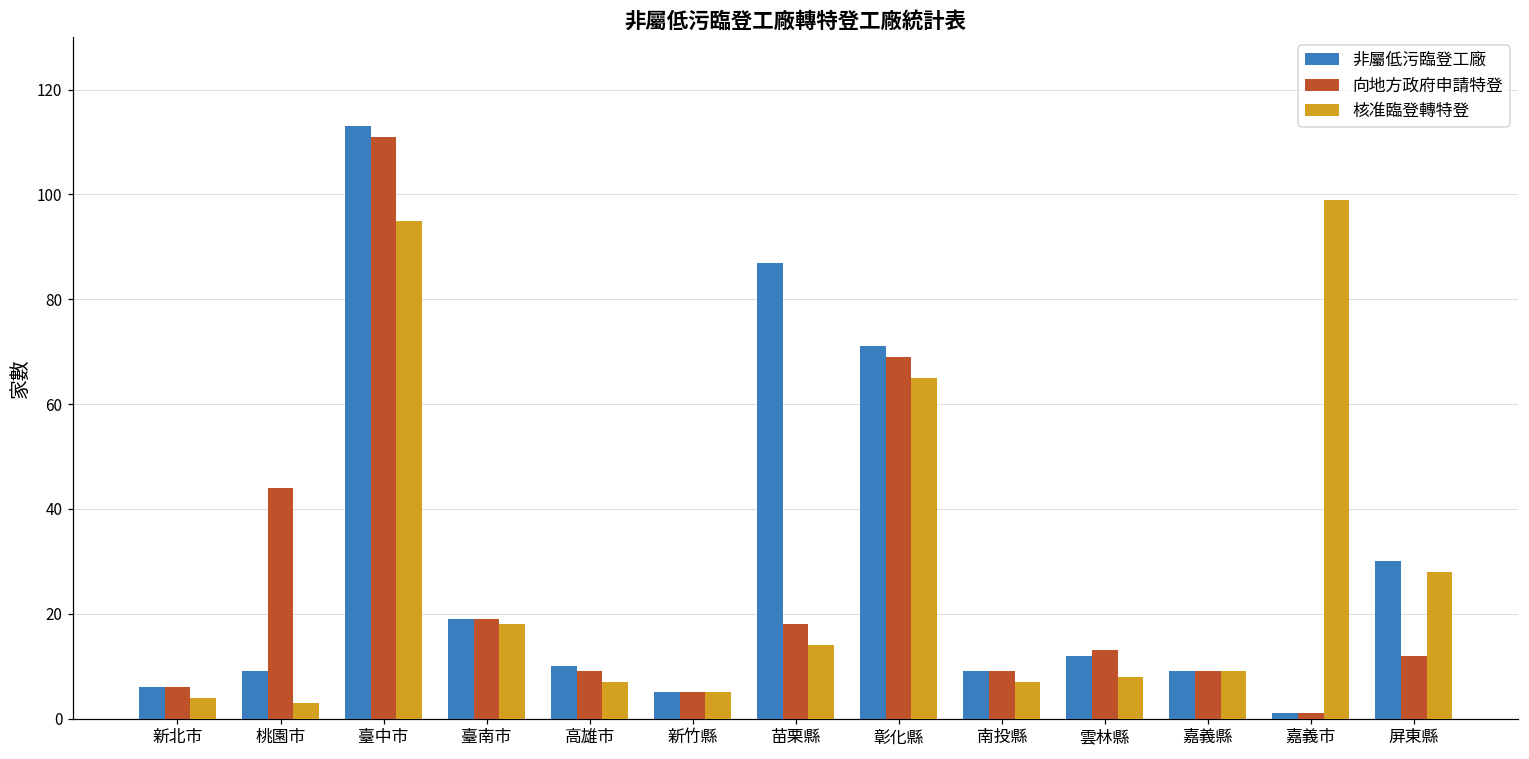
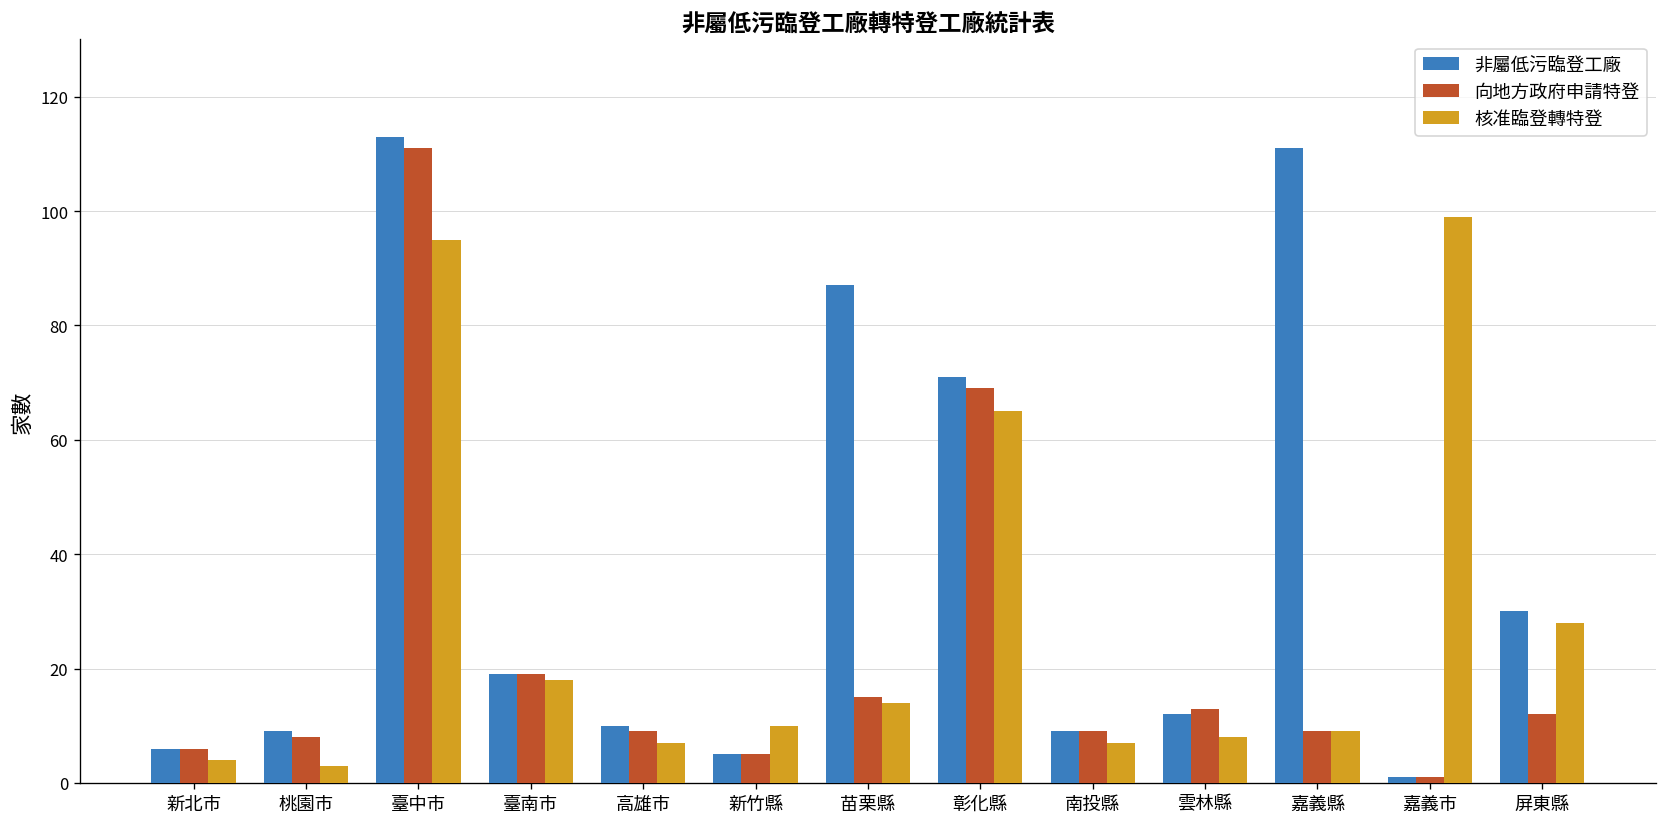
  {
    "非屬低污臨登工廠": {
      "新北市": 6,
      "桃園市": 9,
      "臺中市": 113,
      "臺南市": 19,
      "高雄市": 10,
      "新竹縣": 5,
      "苗栗縣": 87,
      "彰化縣": 71,
      "南投縣": 9,
      "雲林縣": 12,
-     "嘉義縣": 9,
+     "嘉義縣": 111,
      "嘉義市": 1,
      "屏東縣": 30
    },
    "向地方政府申請特登": {
      "新北市": 6,
-     "桃園市": 44,
+     "桃園市": 8,
      "臺中市": 111,
      "臺南市": 19,
      "高雄市": 9,
      "新竹縣": 5,
-     "苗栗縣": 18,
+     "苗栗縣": 15,
      "彰化縣": 69,
      "南投縣": 9,
      "雲林縣": 13,
      "嘉義縣": 9,
      "嘉義市": 1,
      "屏東縣": 12
    },
    "核准臨登轉特登": {
      "新北市": 4,
      "桃園市": 3,
      "臺中市": 95,
      "臺南市": 18,
      "高雄市": 7,
-     "新竹縣": 5,
+     "新竹縣": 10,
      "苗栗縣": 14,
      "彰化縣": 65,
      "南投縣": 7,
      "雲林縣": 8,
      "嘉義縣": 9,
      "嘉義市": 99,
      "屏東縣": 28
    }
  }
